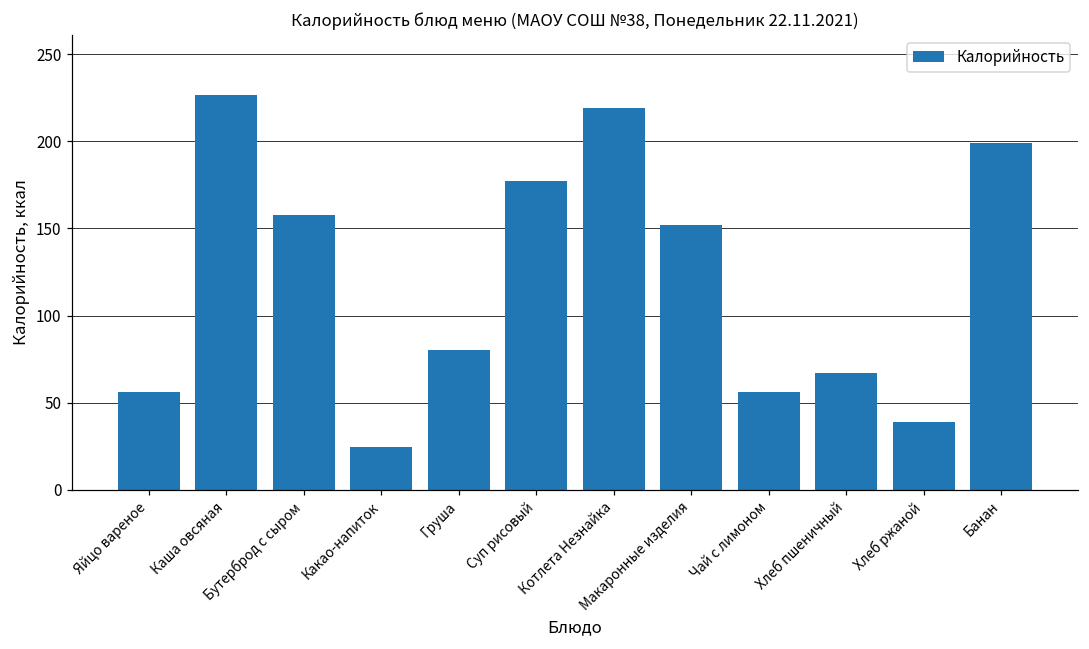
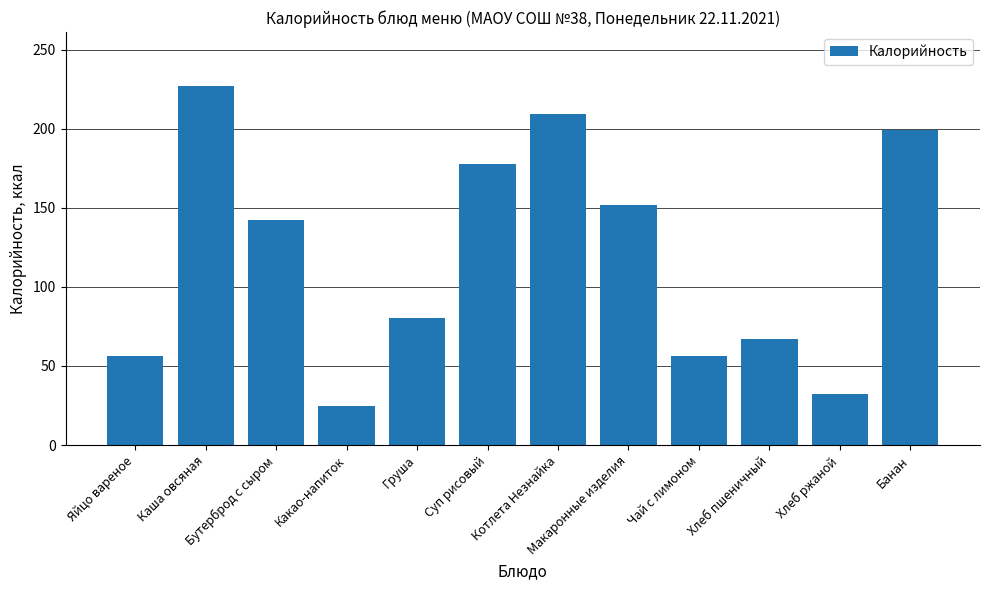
  {
    "Яйцо вареное": 56,
    "Каша овсяная": 227,
-   "Бутерброд с сыром": 158,
+   "Бутерброд с сыром": 142,
    "Какао-напиток": 25,
    "Груша": 80,
    "Суп рисовый": 178,
-   "Котлета Незнайка": 219,
+   "Котлета Незнайка": 209,
    "Макаронные изделия": 152,
    "Чай с лимоном": 56,
    "Хлеб пшеничный": 67,
-   "Хлеб ржаной": 39,
+   "Хлеб ржаной": 32,
    "Банан": 199
  }
